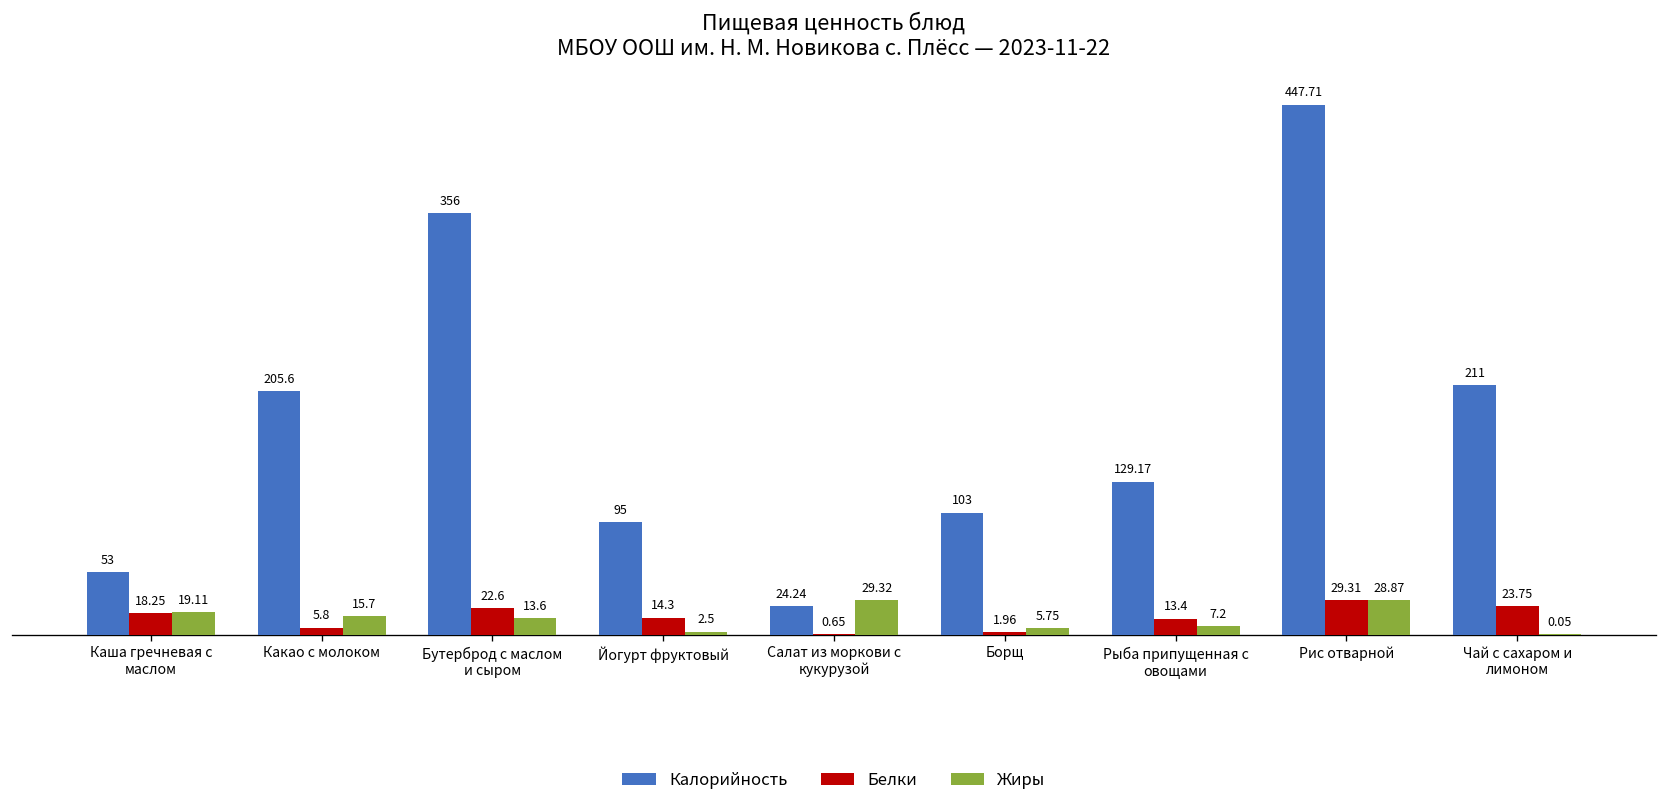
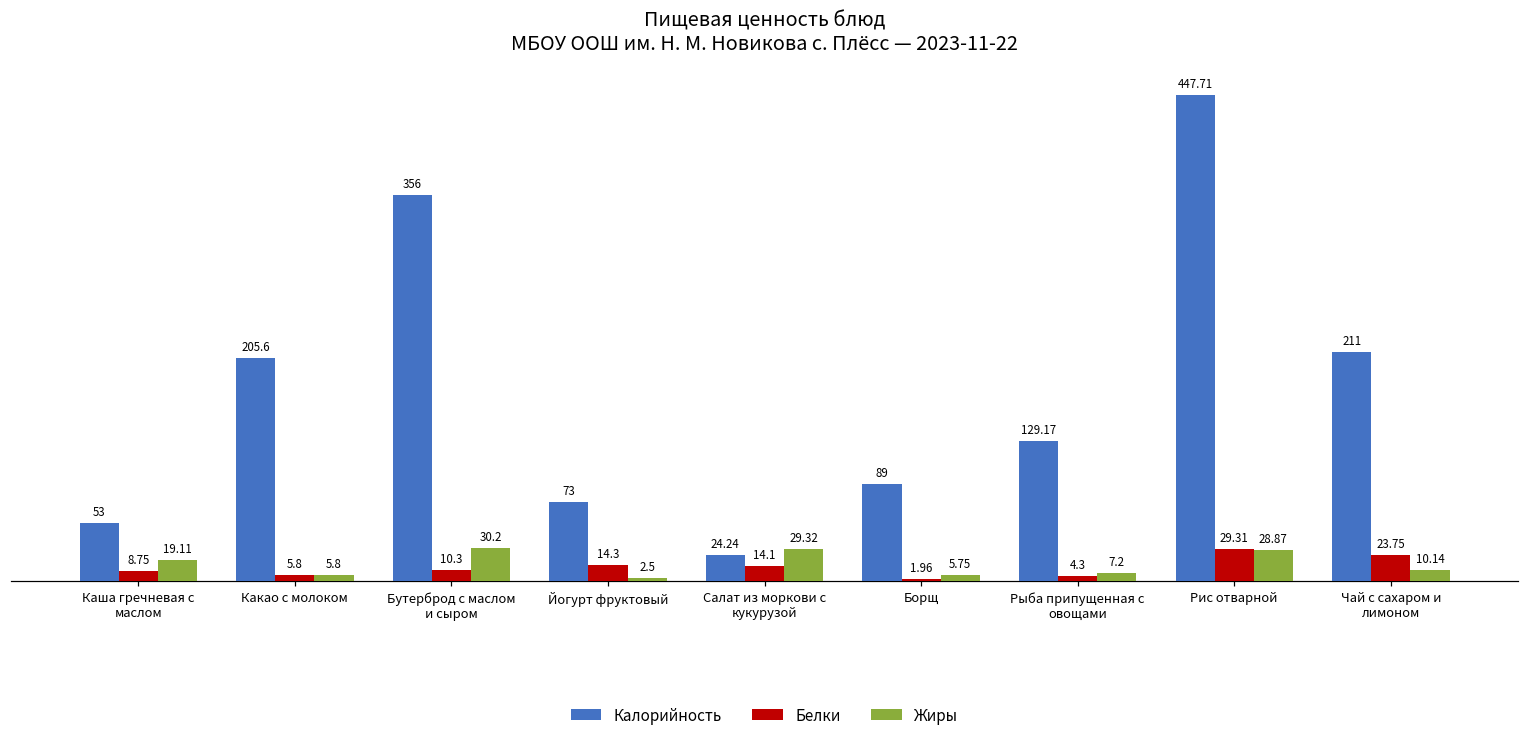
  {
    "Калорийность": {
      "Каша гречневая с маслом": 53,
      "Какао с молоком": 205.6,
      "Бутерброд с маслом и сыром": 356,
-     "Йогурт фруктовый": 95,
+     "Йогурт фруктовый": 73,
      "Салат из моркови с кукурузой": 24.24,
-     "Борщ": 103,
+     "Борщ": 89,
      "Рыба припущенная с овощами": 129.17,
      "Рис отварной": 447.71,
      "Чай с сахаром и лимоном": 211
    },
    "Белки": {
-     "Каша гречневая с маслом": 18.25,
+     "Каша гречневая с маслом": 8.75,
      "Какао с молоком": 5.8,
-     "Бутерброд с маслом и сыром": 22.6,
+     "Бутерброд с маслом и сыром": 10.3,
      "Йогурт фруктовый": 14.3,
-     "Салат из моркови с кукурузой": 0.65,
+     "Салат из моркови с кукурузой": 14.1,
      "Борщ": 1.96,
-     "Рыба припущенная с овощами": 13.4,
+     "Рыба припущенная с овощами": 4.3,
      "Рис отварной": 29.31,
      "Чай с сахаром и лимоном": 23.75
    },
    "Жиры": {
      "Каша гречневая с маслом": 19.11,
-     "Какао с молоком": 15.7,
-     "Бутерброд с маслом и сыром": 13.6,
+     "Какао с молоком": 5.8,
+     "Бутерброд с маслом и сыром": 30.2,
      "Йогурт фруктовый": 2.5,
      "Салат из моркови с кукурузой": 29.32,
      "Борщ": 5.75,
      "Рыба припущенная с овощами": 7.2,
      "Рис отварной": 28.87,
-     "Чай с сахаром и лимоном": 0.05
+     "Чай с сахаром и лимоном": 10.14
    }
  }
